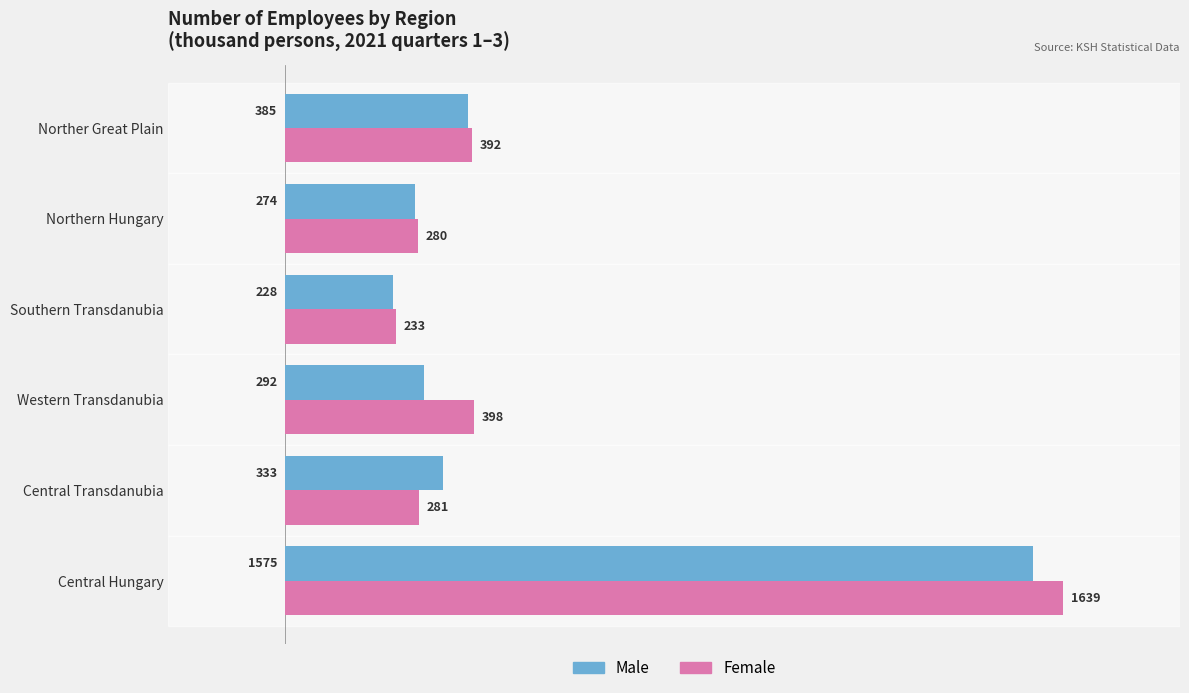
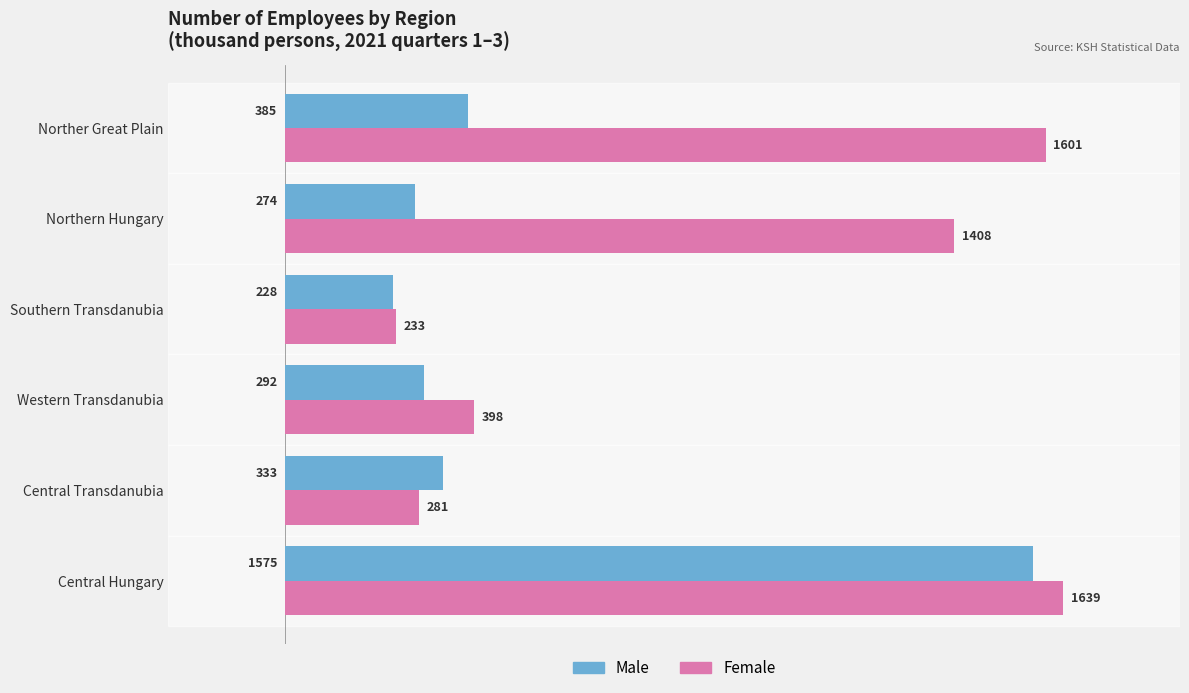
  {
    "Female": {
-     "Norther Great Plain": 392,
-     "Northern Hungary": 280,
+     "Norther Great Plain": 1601,
+     "Northern Hungary": 1408,
      "Southern Transdanubia": 233,
      "Western Transdanubia": 398,
      "Central Transdanubia": 281,
      "Central Hungary": 1639
    }
  }
